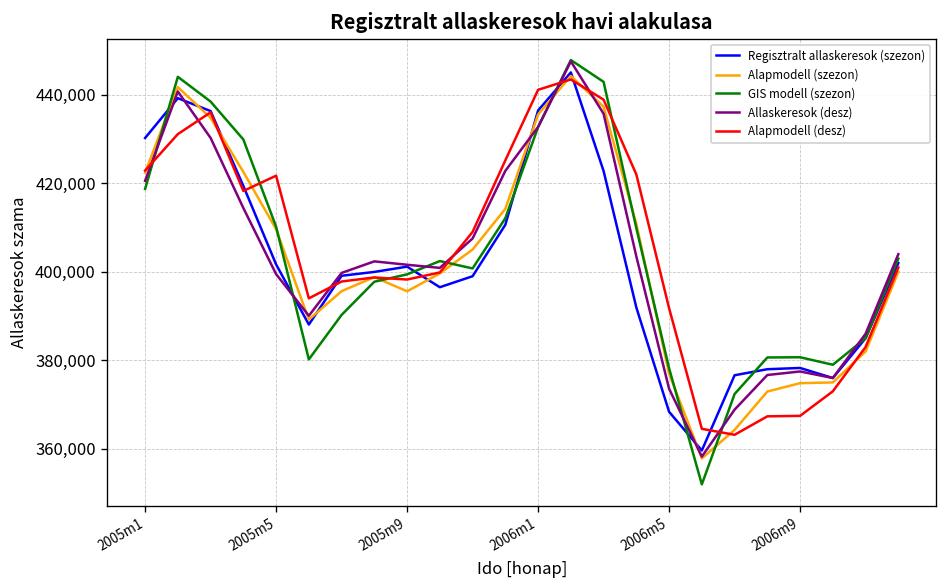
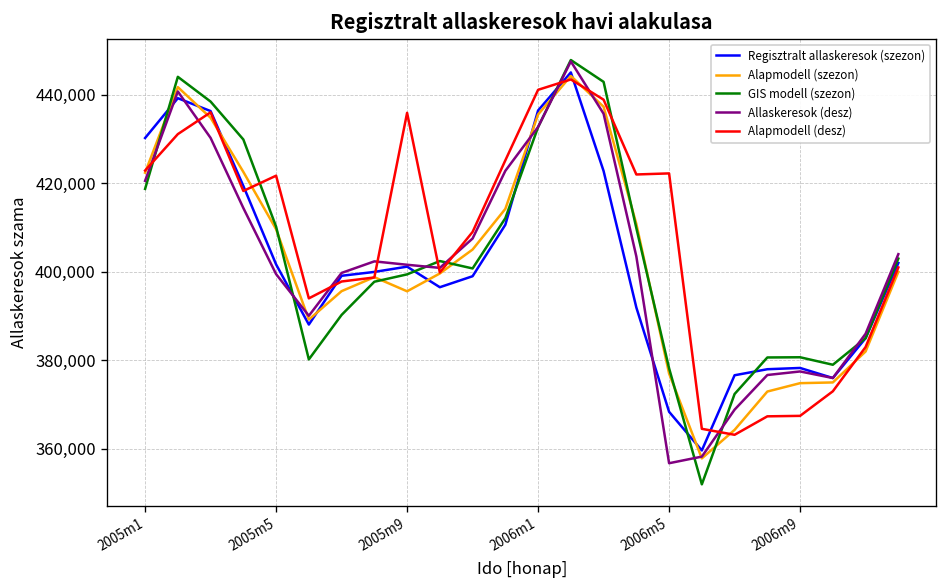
  {
    "Regisztralt allaskeresok (szezon)": {
      "2005m1": "430,000",
      "2005m5": "402,000",
      "2006m1": "436,000",
      "2006m5": "368,000",
      "2006m9": "378,000"
    },
    "Alapmodell (szezon)": {
      "2005m9": "396,000",
      "2006m1": "436,000",
      "2006m5": "377,000",
      "2006m9": "375,000"
    },
    "GIS modell (szezon)": {
      "2005m1": "419,000",
      "2005m9": "399,000",
      "2006m5": "378,000",
      "2006m9": "381,000"
    },
    "Allaskeresok (desz)": {
      "2005m1": "421,000",
      "2005m5": "399,000",
-     "2006m5": "374,000",
+     "2006m5": "357,000",
      "2006m9": "377,000"
    },
    "Alapmodell (desz)": {
      "2005m5": "422,000",
-     "2005m9": "398,000",
+     "2005m9": "436,000",
      "2006m1": "441,000",
-     "2006m5": "392,000",
+     "2006m5": "422,000",
      "2006m9": "367,000"
    }
  }
